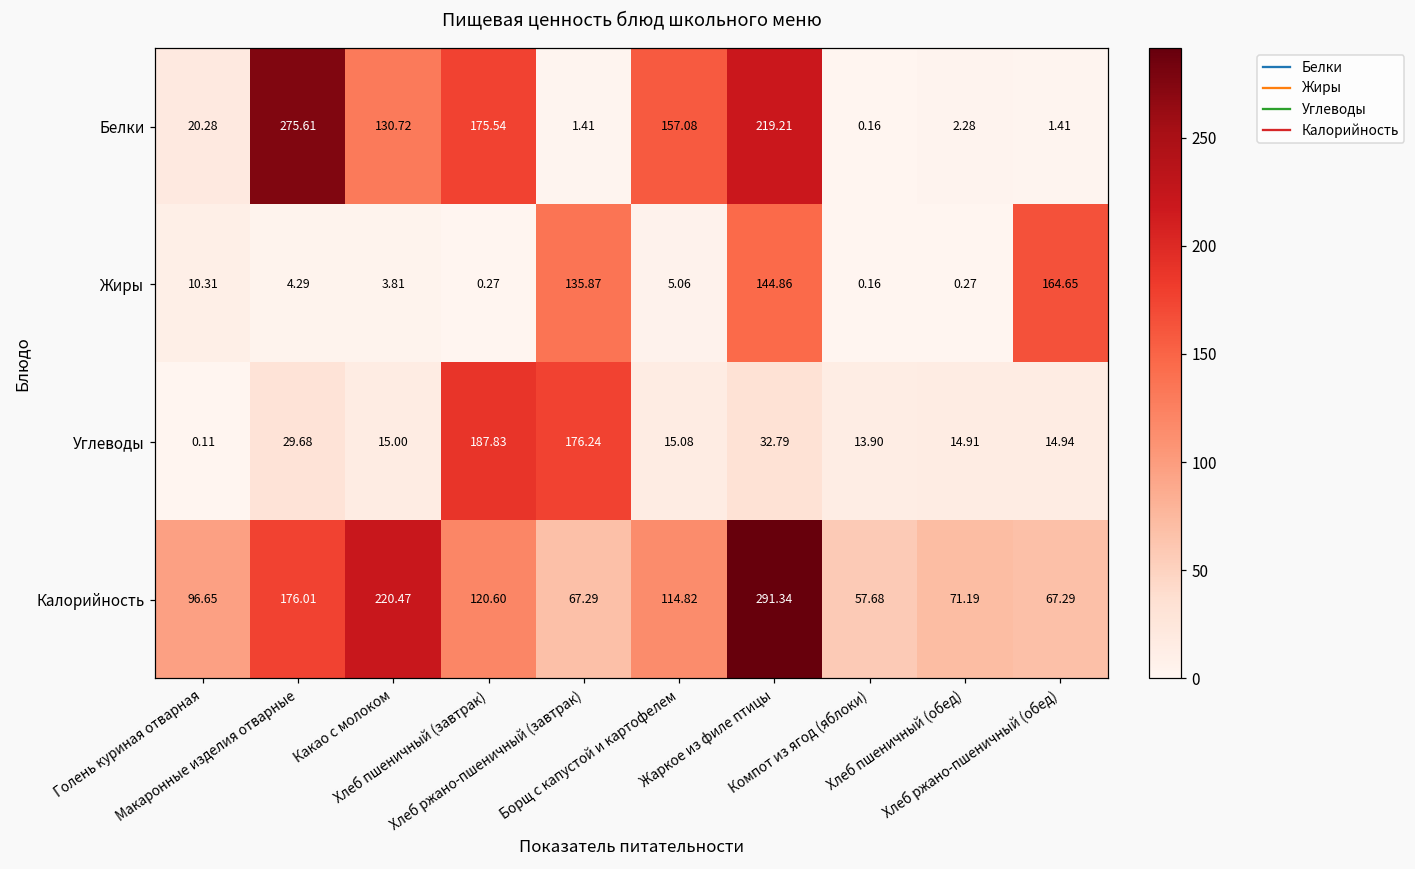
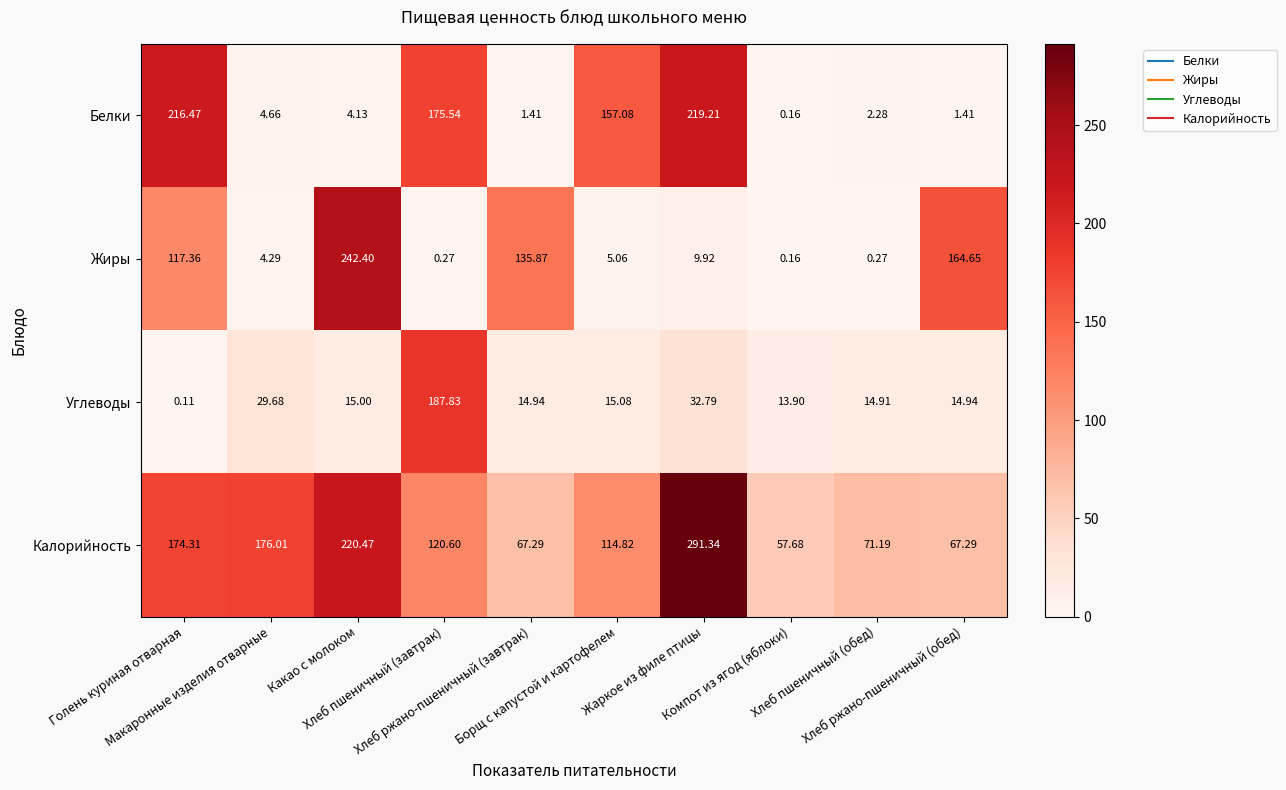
  {
    "Белки": {
-     "Голень куриная отварная": 20.28,
-     "Макаронные изделия отварные": 275.61,
-     "Какао с молоком": 130.72,
+     "Голень куриная отварная": 216.47,
+     "Макаронные изделия отварные": 4.66,
+     "Какао с молоком": 4.13,
      "Хлеб пшеничный (завтрак)": 175.54,
      "Хлеб ржано-пшеничный (завтрак)": 1.41,
      "Борщ с капустой и картофелем": 157.08,
      "Жаркое из филе птицы": 219.21,
      "Компот из ягод (яблоки)": 0.16,
      "Хлеб пшеничный (обед)": 2.28,
      "Хлеб ржано-пшеничный (обед)": 1.41
    },
    "Жиры": {
-     "Голень куриная отварная": 10.31,
+     "Голень куриная отварная": 117.36,
      "Макаронные изделия отварные": 4.29,
-     "Какао с молоком": 3.81,
+     "Какао с молоком": 242.40,
      "Хлеб пшеничный (завтрак)": 0.27,
      "Хлеб ржано-пшеничный (завтрак)": 135.87,
      "Борщ с капустой и картофелем": 5.06,
-     "Жаркое из филе птицы": 144.86,
+     "Жаркое из филе птицы": 9.92,
      "Компот из ягод (яблоки)": 0.16,
      "Хлеб пшеничный (обед)": 0.27,
      "Хлеб ржано-пшеничный (обед)": 164.65
    },
    "Углеводы": {
      "Голень куриная отварная": 0.11,
      "Макаронные изделия отварные": 29.68,
      "Какао с молоком": 15.00,
      "Хлеб пшеничный (завтрак)": 187.83,
-     "Хлеб ржано-пшеничный (завтрак)": 176.24,
+     "Хлеб ржано-пшеничный (завтрак)": 14.94,
      "Борщ с капустой и картофелем": 15.08,
      "Жаркое из филе птицы": 32.79,
      "Компот из ягод (яблоки)": 13.90,
      "Хлеб пшеничный (обед)": 14.91,
      "Хлеб ржано-пшеничный (обед)": 14.94
    },
    "Калорийность": {
-     "Голень куриная отварная": 96.65,
+     "Голень куриная отварная": 174.31,
      "Макаронные изделия отварные": 176.01,
      "Какао с молоком": 220.47,
      "Хлеб пшеничный (завтрак)": 120.60,
      "Хлеб ржано-пшеничный (завтрак)": 67.29,
      "Борщ с капустой и картофелем": 114.82,
      "Жаркое из филе птицы": 291.34,
      "Компот из ягод (яблоки)": 57.68,
      "Хлеб пшеничный (обед)": 71.19,
      "Хлеб ржано-пшеничный (обед)": 67.29
    }
  }
